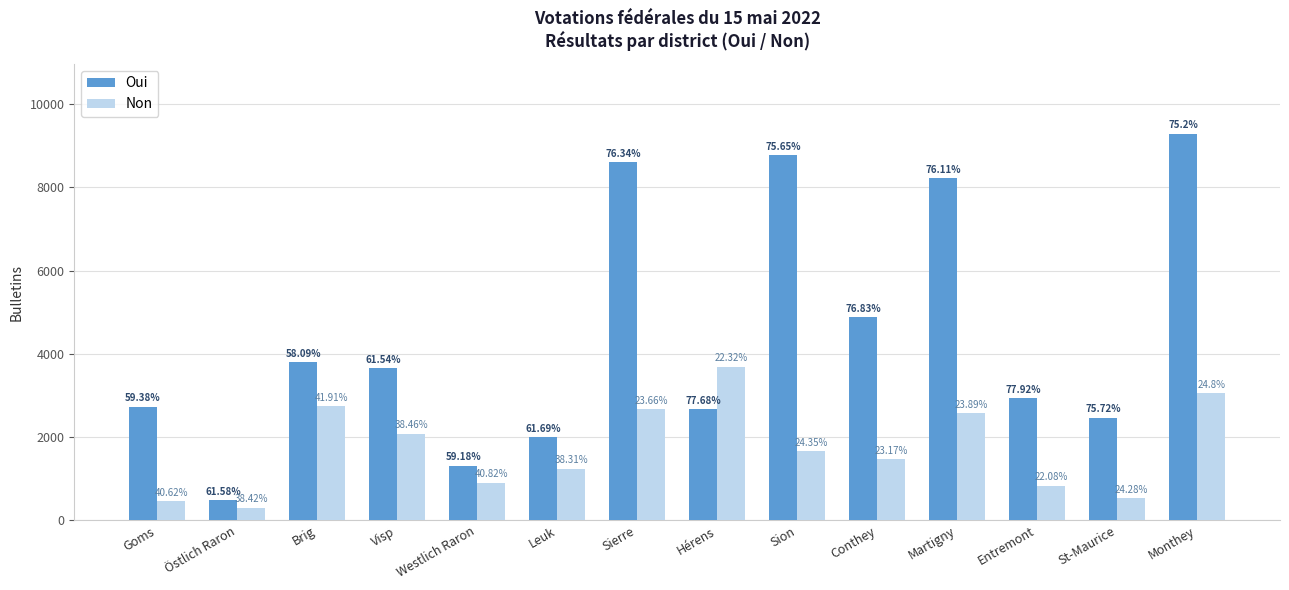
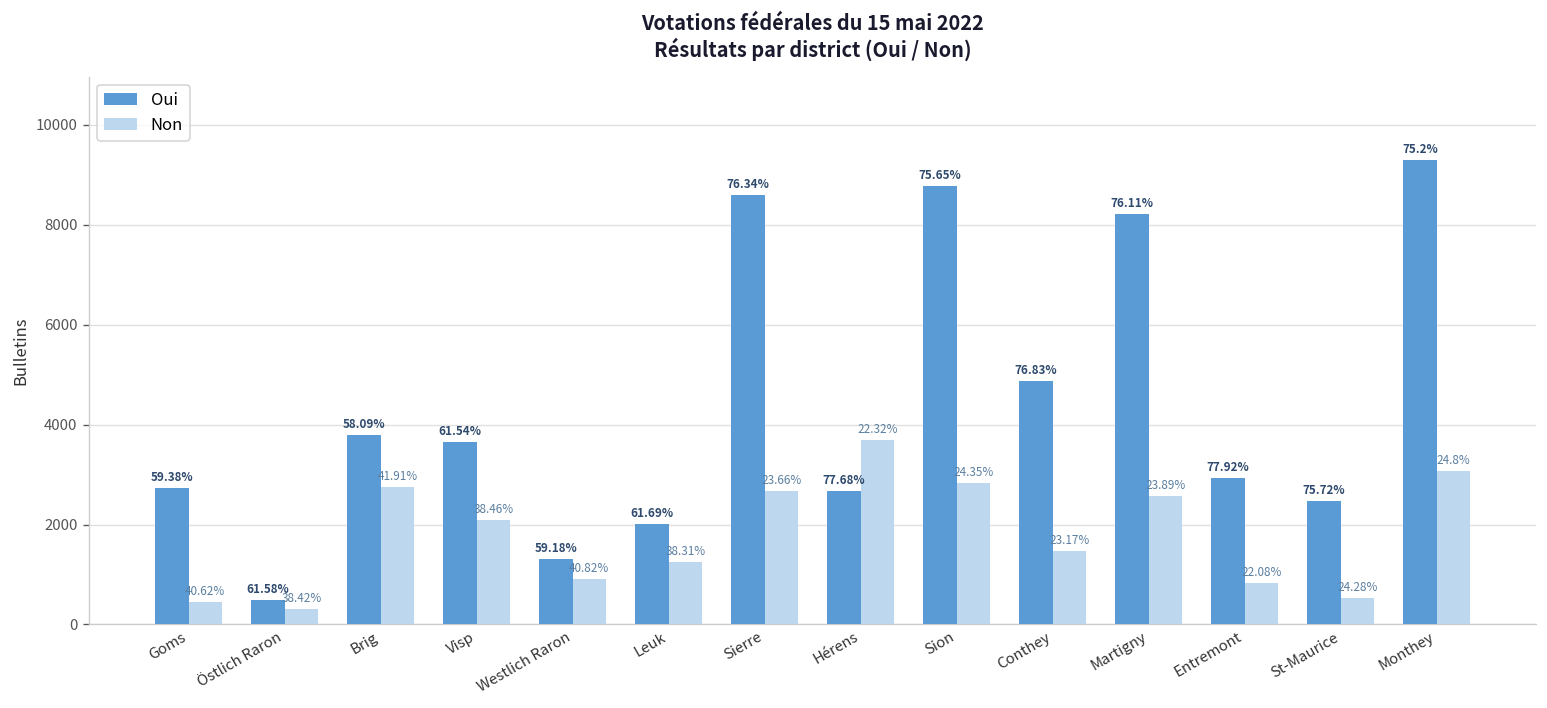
  {
    "Non": {
-     "Sion": 1700
+     "Sion": 2800
    }
  }
